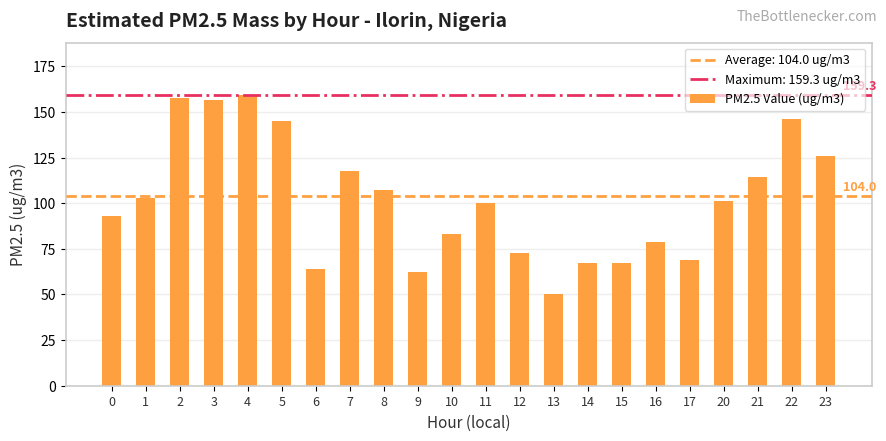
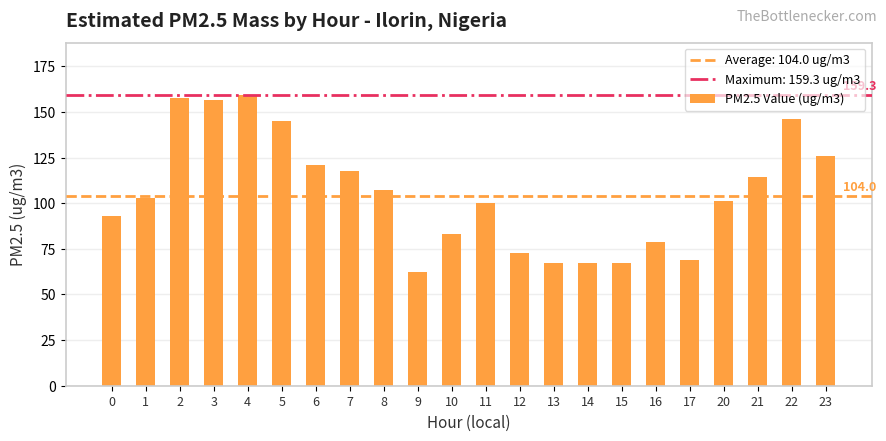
  {
    "0": 93,
    "1": 103,
    "2": 158,
    "3": 157,
    "4": 159,
    "5": 145,
-   "6": 64,
+   "6": 121,
    "7": 118,
    "8": 107,
    "9": 62,
    "10": 83,
    "11": 100,
    "12": 73,
-   "13": 50,
+   "13": 68,
    "14": 67,
    "15": 67,
    "16": 79,
    "17": 69,
    "20": 101,
    "21": 114,
    "22": 146,
    "23": 126
  }
